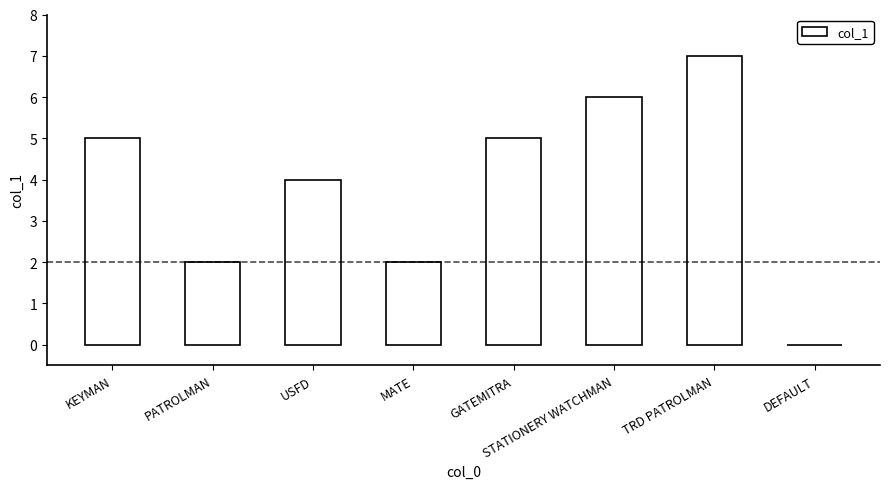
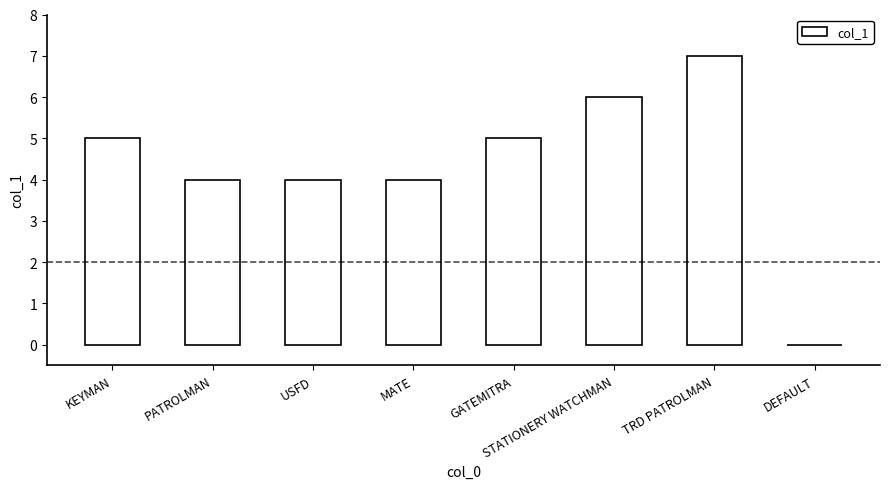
  {
    "KEYMAN": 5,
-   "PATROLMAN": 2,
+   "PATROLMAN": 4,
    "USFD": 4,
-   "MATE": 2,
+   "MATE": 4,
    "GATEMITRA": 5,
    "STATIONERY WATCHMAN": 6,
    "TRD PATROLMAN": 7,
    "DEFAULT": 0
  }
